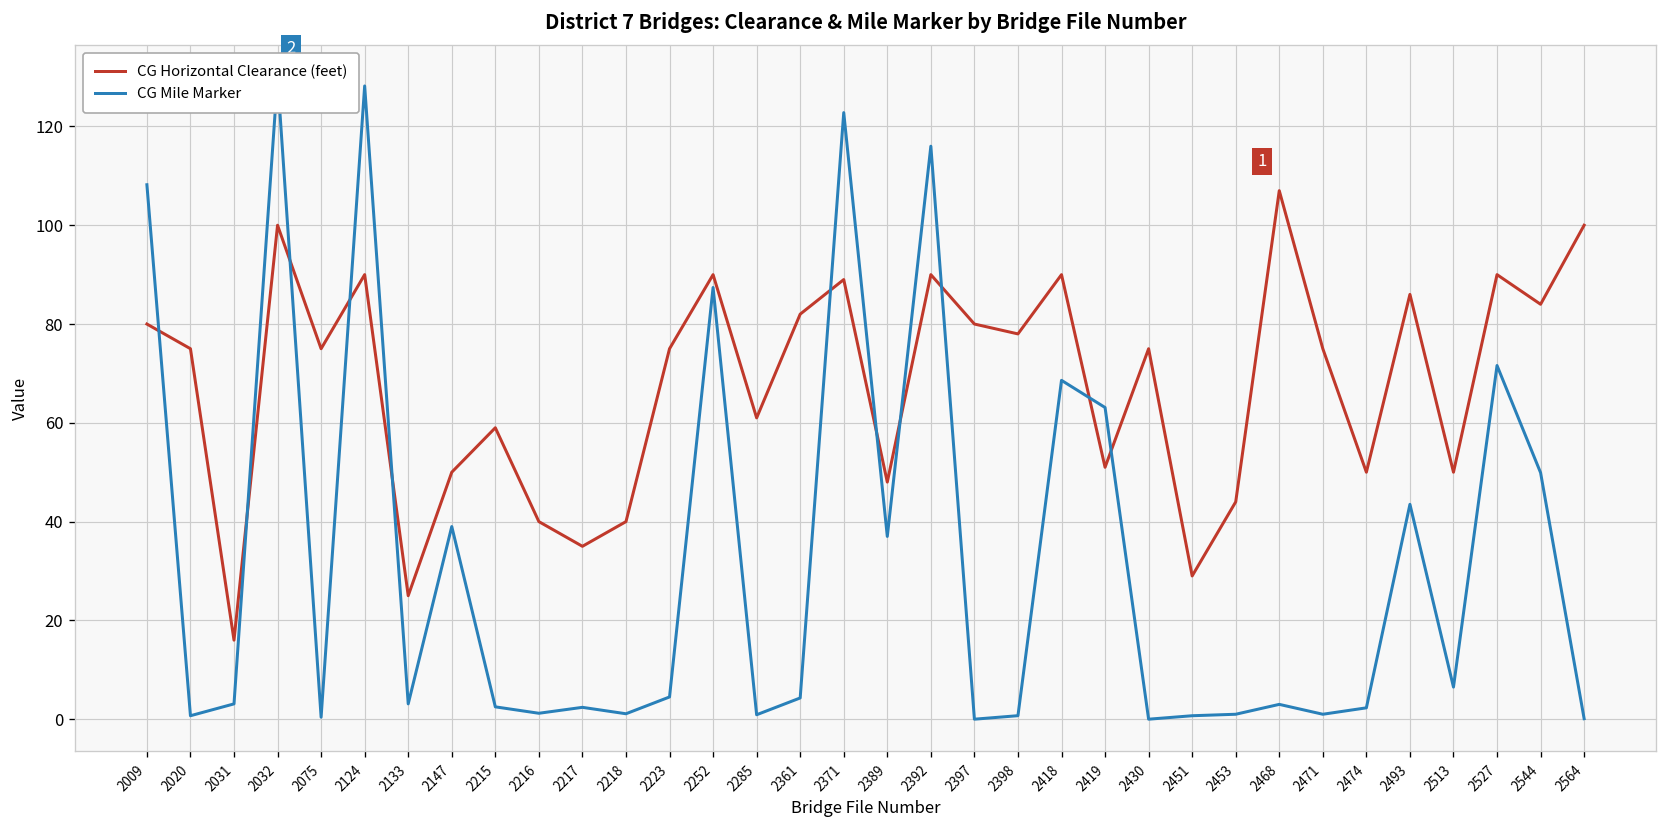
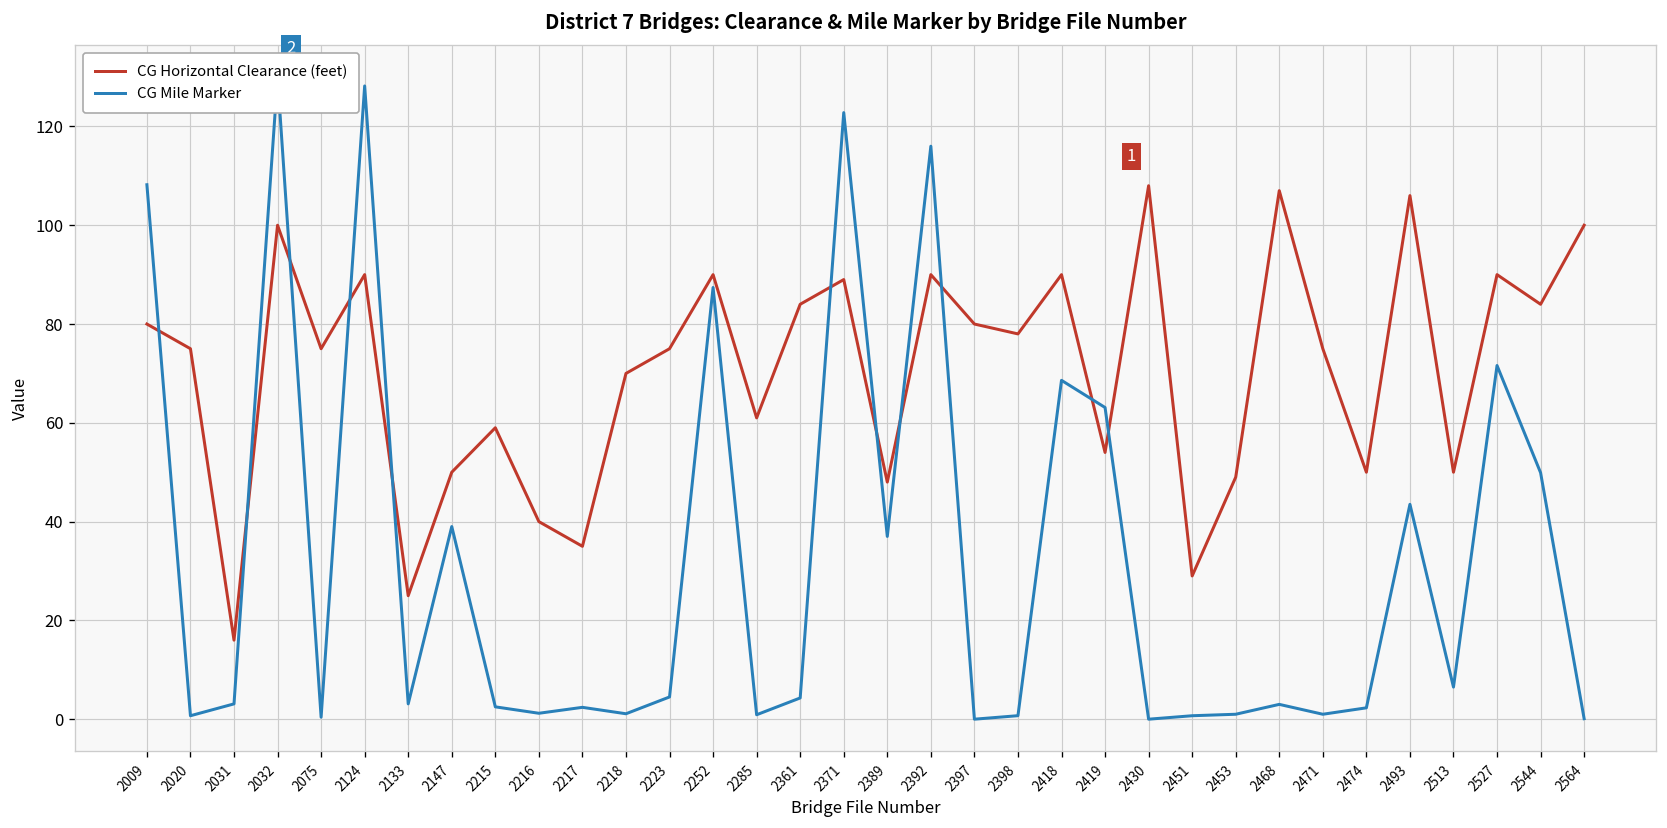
  {
    "CG Horizontal Clearance (feet)": {
      "2009": 80,
      "2020": 75,
      "2031": 16,
      "2032": 100,
      "2075": 75,
      "2124": 90,
      "2133": 25,
      "2147": 50,
      "2215": 59,
      "2216": 40,
      "2217": 35,
-     "2218": 40,
+     "2218": 70,
      "2223": 75,
      "2252": 90,
      "2285": 61,
-     "2361": 82,
+     "2361": 84,
      "2371": 89,
      "2389": 48,
      "2392": 90,
      "2397": 80,
      "2398": 78,
      "2418": 90,
-     "2419": 51,
-     "2430": 75,
+     "2419": 54,
+     "2430": 108,
      "2451": 29,
-     "2453": 44,
+     "2453": 49,
      "2468": 107,
      "2471": 75,
      "2474": 50,
-     "2493": 86,
+     "2493": 106,
      "2513": 50,
      "2527": 90,
      "2544": 84,
      "2564": 100
    },
    "CG Mile Marker": {
      "2009": 108,
      "2020": 1,
      "2031": 3,
      "2075": 0,
      "2124": 128,
      "2133": 3,
      "2147": 39,
      "2215": 3,
      "2216": 1,
      "2217": 2,
      "2218": 1,
      "2223": 5,
      "2252": 87,
      "2285": 1,
      "2361": 4,
      "2371": 123,
      "2389": 37,
      "2392": 116,
      "2397": 0,
      "2398": 1,
      "2418": 69,
      "2419": 63,
      "2430": 0,
      "2451": 1,
      "2453": 1,
      "2468": 3,
      "2471": 1,
      "2474": 2,
      "2493": 44,
      "2513": 7,
      "2527": 72,
      "2544": 50,
      "2564": 0
    }
  }
